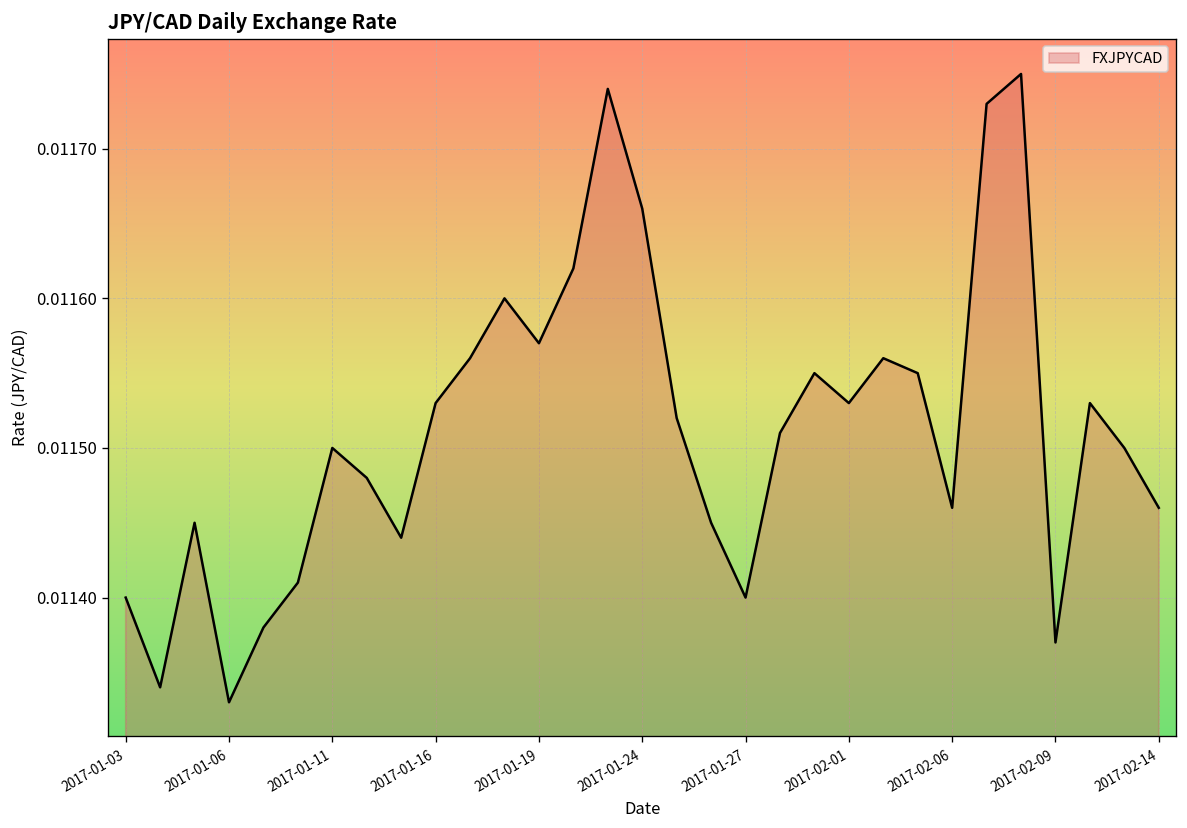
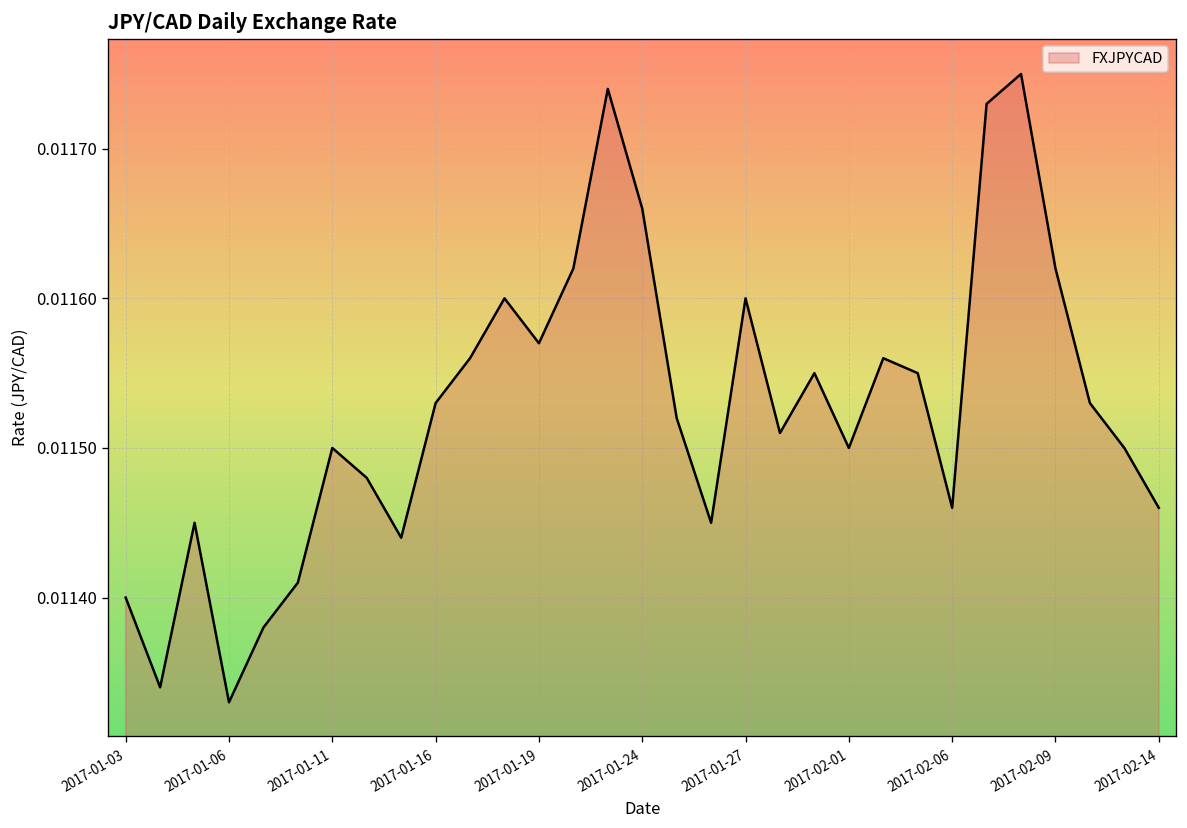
  {
    "2017-01-03": 0.01140,
    "2017-01-06": 0.01133,
    "2017-01-11": 0.01150,
    "2017-01-16": 0.01153,
    "2017-01-19": 0.01157,
    "2017-01-24": 0.01166,
-   "2017-01-27": 0.0114,
-   "2017-02-01": 0.01153,
+   "2017-01-27": 0.0116,
+   "2017-02-01": 0.01150,
    "2017-02-06": 0.01146,
-   "2017-02-09": 0.01137,
+   "2017-02-09": 0.01162,
    "2017-02-14": 0.01146
  }
